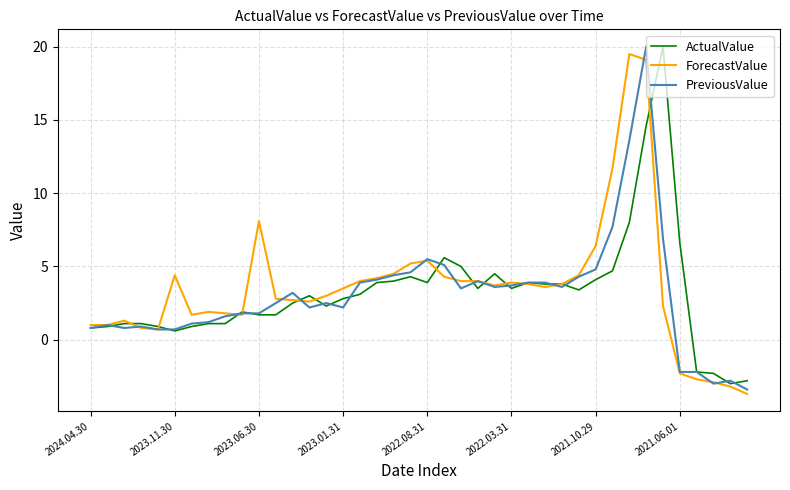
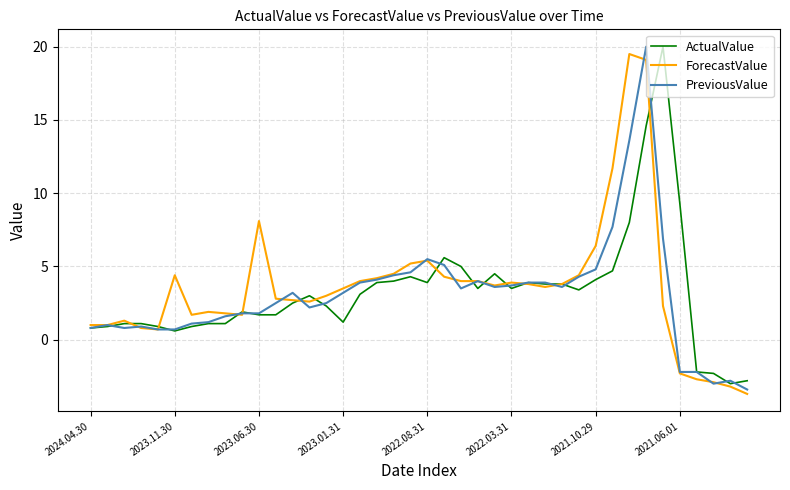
  {
    "ActualValue": {
-     "2023.01.31": 2.8,
+     "2023.01.31": 1.2,
      "2022.08.31": 3.9,
      "2022.03.31": 3.5,
      "2021.10.29": 4.1,
-     "2021.06.01": 6.6
+     "2021.06.01": 9.3
    },
    "ForecastValue": {
      "2024.04.30": 1.0,
      "2023.11.30": 4.4,
      "2023.06.30": 8.1,
      "2023.01.31": 3.5,
      "2022.03.31": 3.9,
      "2021.10.29": 6.4
    },
    "PreviousValue": {
-     "2023.01.31": 2.2,
+     "2023.01.31": 3.2,
      "2022.03.31": 3.7,
      "2021.10.29": 4.8
    }
  }
